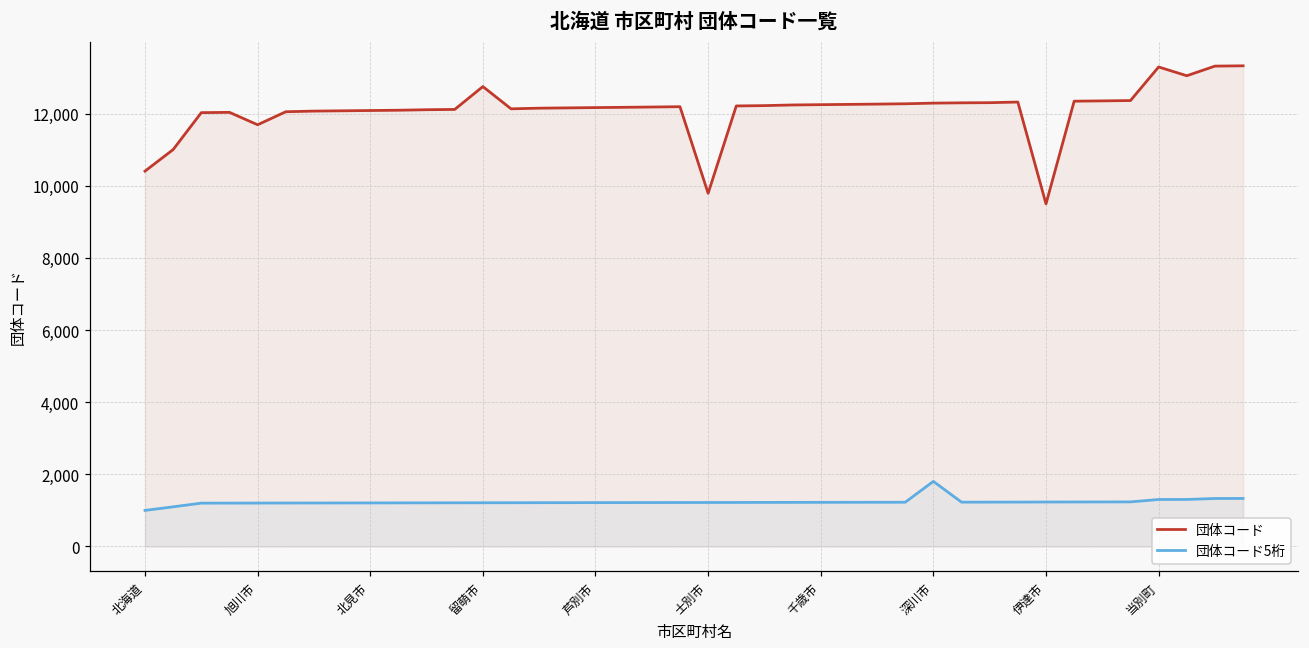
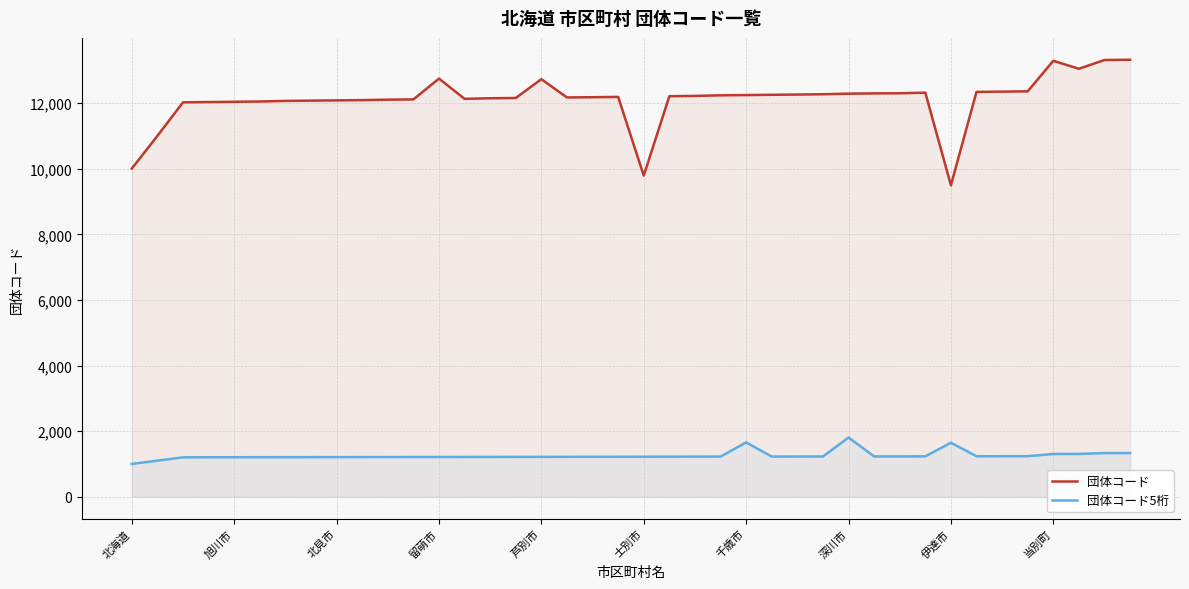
  {
    "団体コード": {
-     "北海道": "10,400",
-     "旭川市": "11,700",
+     "北海道": "10,000",
+     "旭川市": "12,000",
      "北見市": "12,100",
      "留萌市": "12,700",
-     "芦別市": "12,200",
+     "芦別市": "12,700",
      "士別市": "9,800",
      "千歳市": "12,200",
      "深川市": "12,300",
      "伊達市": "9,500",
      "当別町": "13,300"
    },
    "団体コード5桁": {
      "北海道": "1,000",
      "旭川市": "1,200",
      "北見市": "1,200",
      "留萌市": "1,200",
      "芦別市": "1,200",
      "士別市": "1,200",
-     "千歳市": "1,200",
+     "千歳市": "1,700",
      "深川市": "1,800",
-     "伊達市": "1,200",
+     "伊達市": "1,600",
      "当別町": "1,300"
    }
  }
